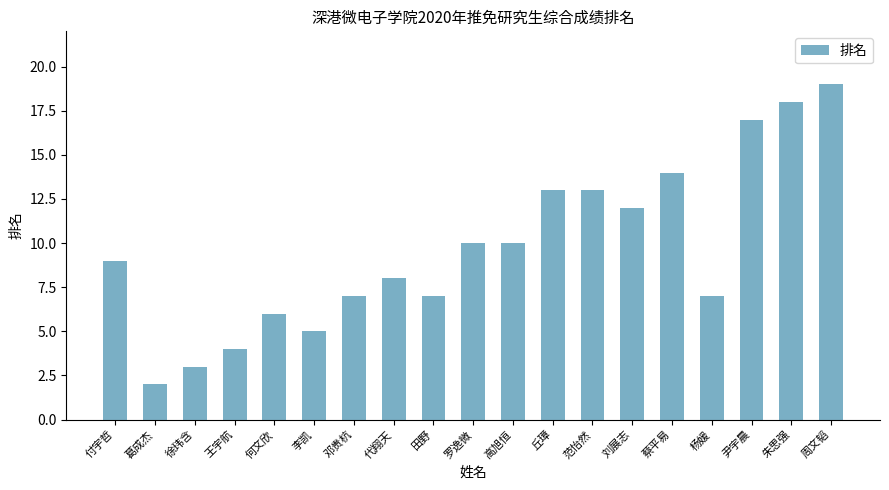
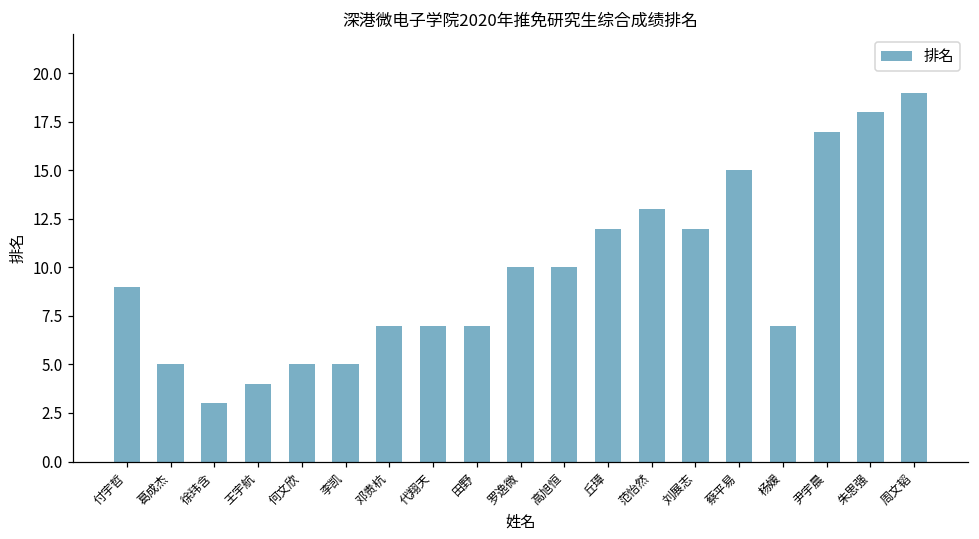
  {
    "付宇哲": 9,
-   "葛成杰": 2,
+   "葛成杰": 5,
    "徐玮含": 3,
    "王宇航": 4,
-   "何文欣": 6,
+   "何文欣": 5,
    "李凯": 5,
    "邓贵杭": 7,
-   "代翔天": 8,
+   "代翔天": 7,
    "田野": 7,
    "罗逸微": 10,
    "高旭恒": 10,
-   "丘璋": 13,
+   "丘璋": 12,
    "范怡然": 13,
    "刘展志": 12,
-   "蔡平易": 14,
+   "蔡平易": 15,
    "杨媛": 7,
    "尹宇晨": 17,
    "朱思强": 18,
    "周文韬": 19
  }
